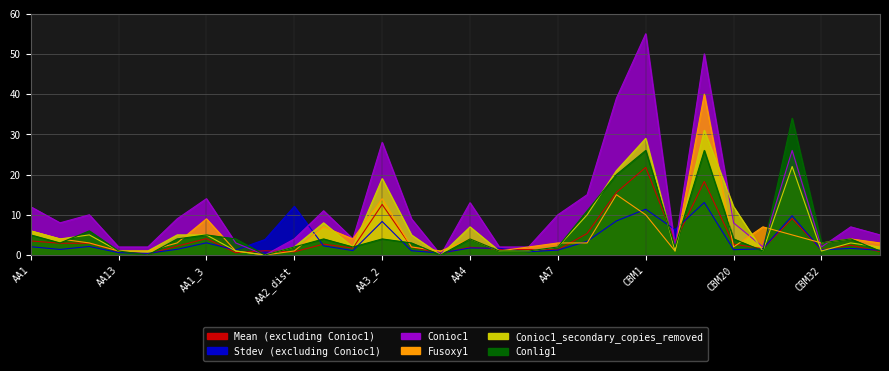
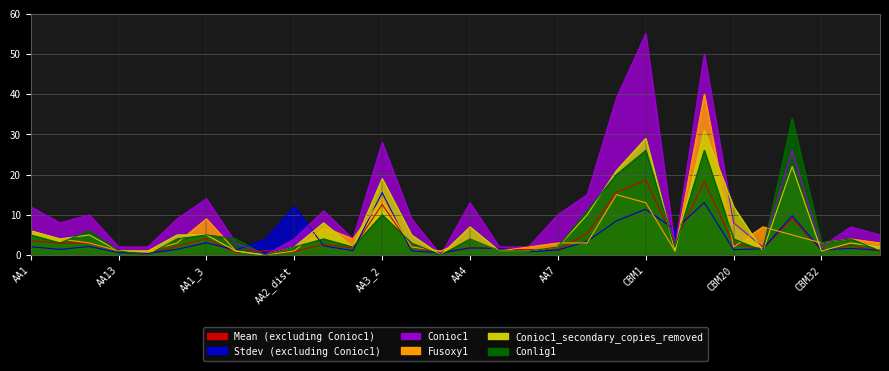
  {
    "Mean (excluding Conioc1)": {
      "AA1": 4,
      "AA1_3": 4,
      "AA3_2": 13,
-     "CBM1": 22,
+     "CBM1": 19,
      "CBM20": 3
    },
    "Stdev (excluding Conioc1)": {
      "AA1": 2,
      "AA1_3": 3,
      "AA2_dist": 12,
-     "AA3_2": 8,
+     "AA3_2": 16,
      "CBM1": 11,
      "CBM20": 1
    },
    "Conioc1": {
      "AA1": 12,
      "AA13": 2,
      "AA1_3": 14,
      "AA2_dist": 4,
      "AA3_2": 28,
      "AA4": 13,
      "AA7": 10,
      "CBM1": 55,
      "CBM20": 8,
      "CBM32": 2
    },
    "Fusoxy1": {
      "AA1_3": 9,
      "AA3_2": 14,
      "AA7": 3,
-     "CBM1": 10,
+     "CBM1": 13,
      "CBM20": 2
    },
    "Conioc1_secondary_copies_removed": {
      "AA3_2": 19,
      "AA4": 7,
      "CBM1": 29,
      "CBM20": 12
    },
    "Conlig1": {
      "AA1": 5,
-     "AA3_2": 4,
+     "AA3_2": 10,
      "CBM1": 26,
      "CBM20": 4
    }
  }
